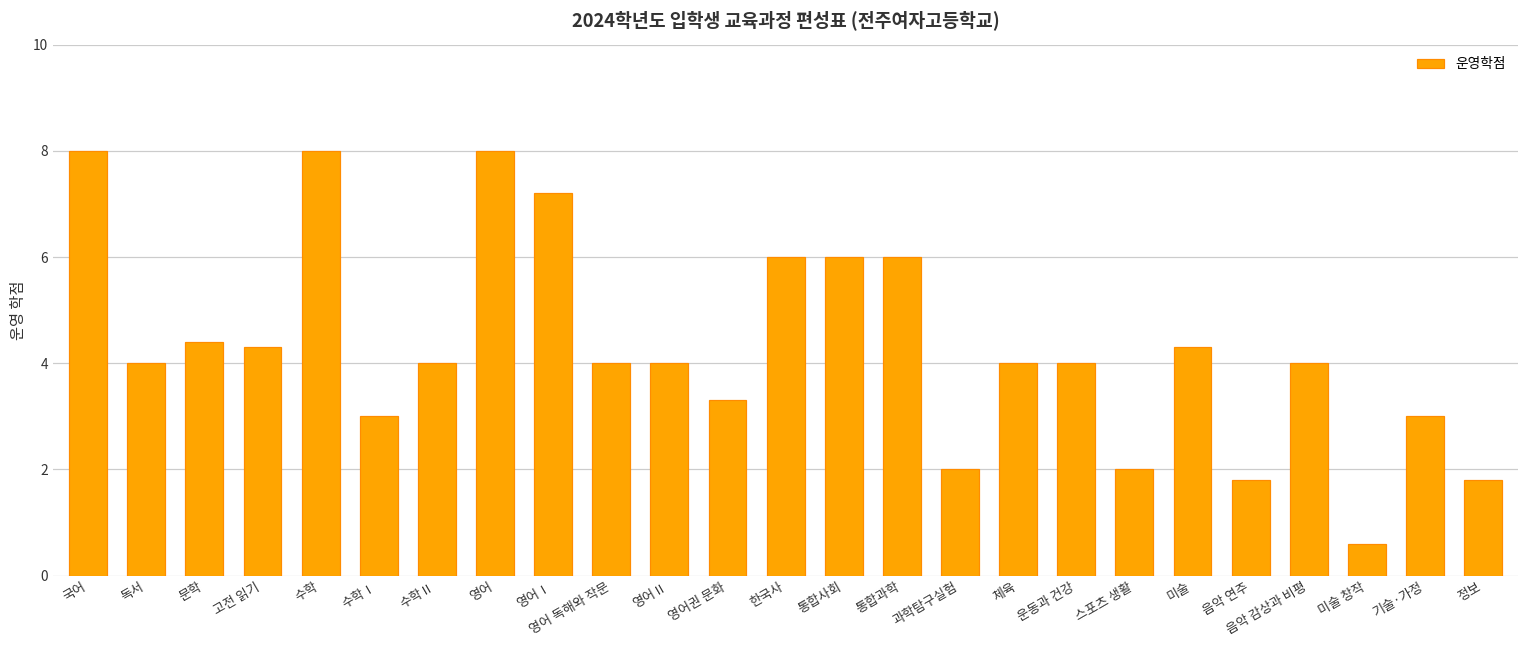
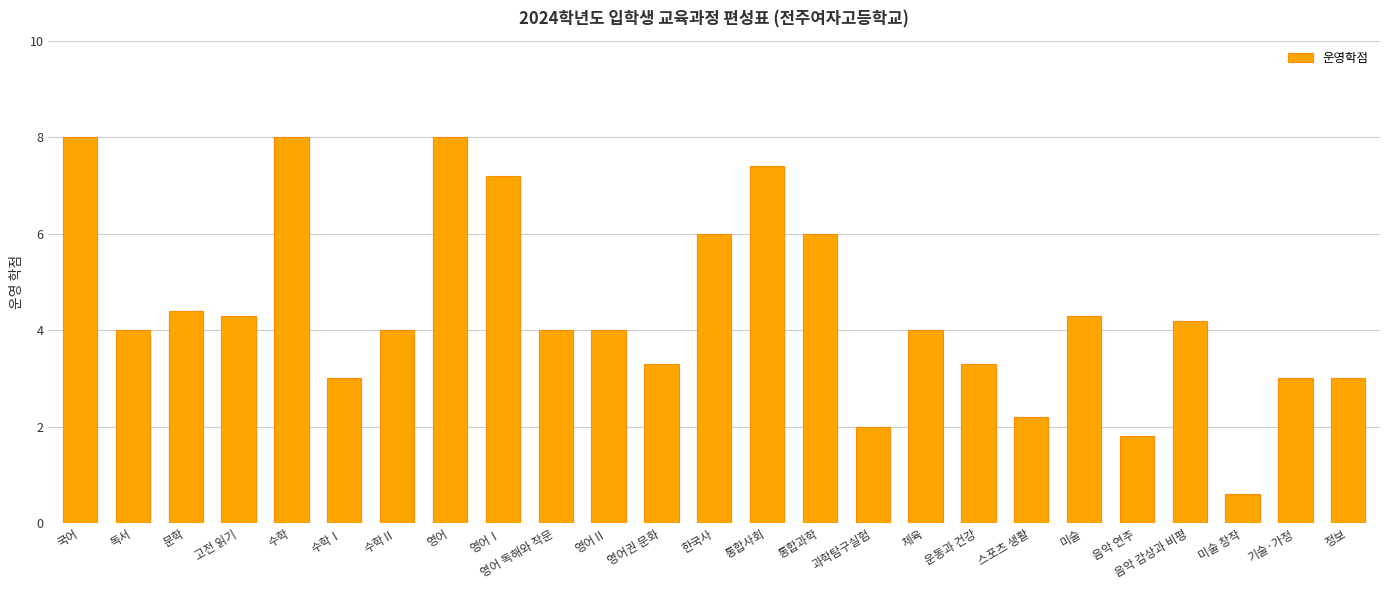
  {
    "국어": 8.0,
    "독서": 4.0,
    "문학": 4.4,
    "고전 읽기": 4.3,
    "수학": 8.0,
    "수학Ⅰ": 3.0,
    "수학Ⅱ": 4.0,
    "영어": 8.0,
    "영어Ⅰ": 7.2,
    "영어 독해와 작문": 4.0,
    "영어Ⅱ": 4.0,
    "영어권 문화": 3.3,
    "한국사": 6.0,
-   "통합사회": 6.0,
+   "통합사회": 7.4,
    "통합과학": 6.0,
    "과학탐구실험": 2.0,
    "체육": 4.0,
-   "운동과 건강": 4.0,
-   "스포츠 생활": 2.0,
+   "운동과 건강": 3.3,
+   "스포츠 생활": 2.2,
    "미술": 4.3,
    "음악 연주": 1.8,
-   "음악 감상과 비평": 4.0,
+   "음악 감상과 비평": 4.2,
    "미술 창작": 0.6,
    "기술·가정": 3.0,
-   "정보": 1.8
+   "정보": 3.0
  }
